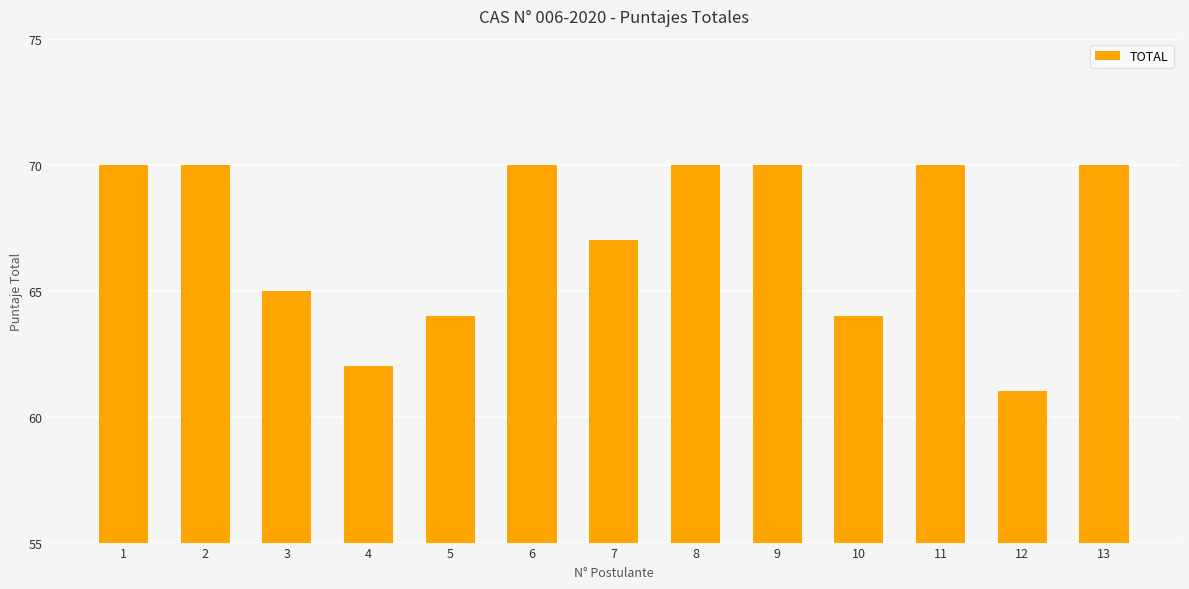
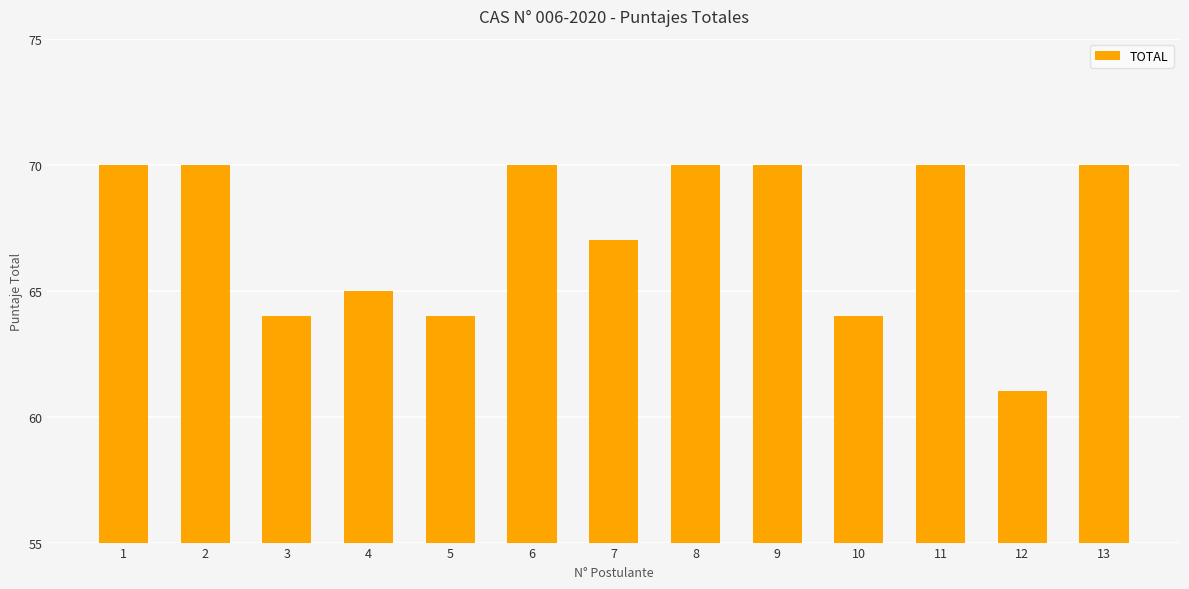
  {
    "1": 70,
    "2": 70,
-   "3": 65,
-   "4": 62,
+   "3": 64,
+   "4": 65,
    "5": 64,
    "6": 70,
    "7": 67,
    "8": 70,
    "9": 70,
    "10": 64,
    "11": 70,
    "12": 61,
    "13": 70
  }
